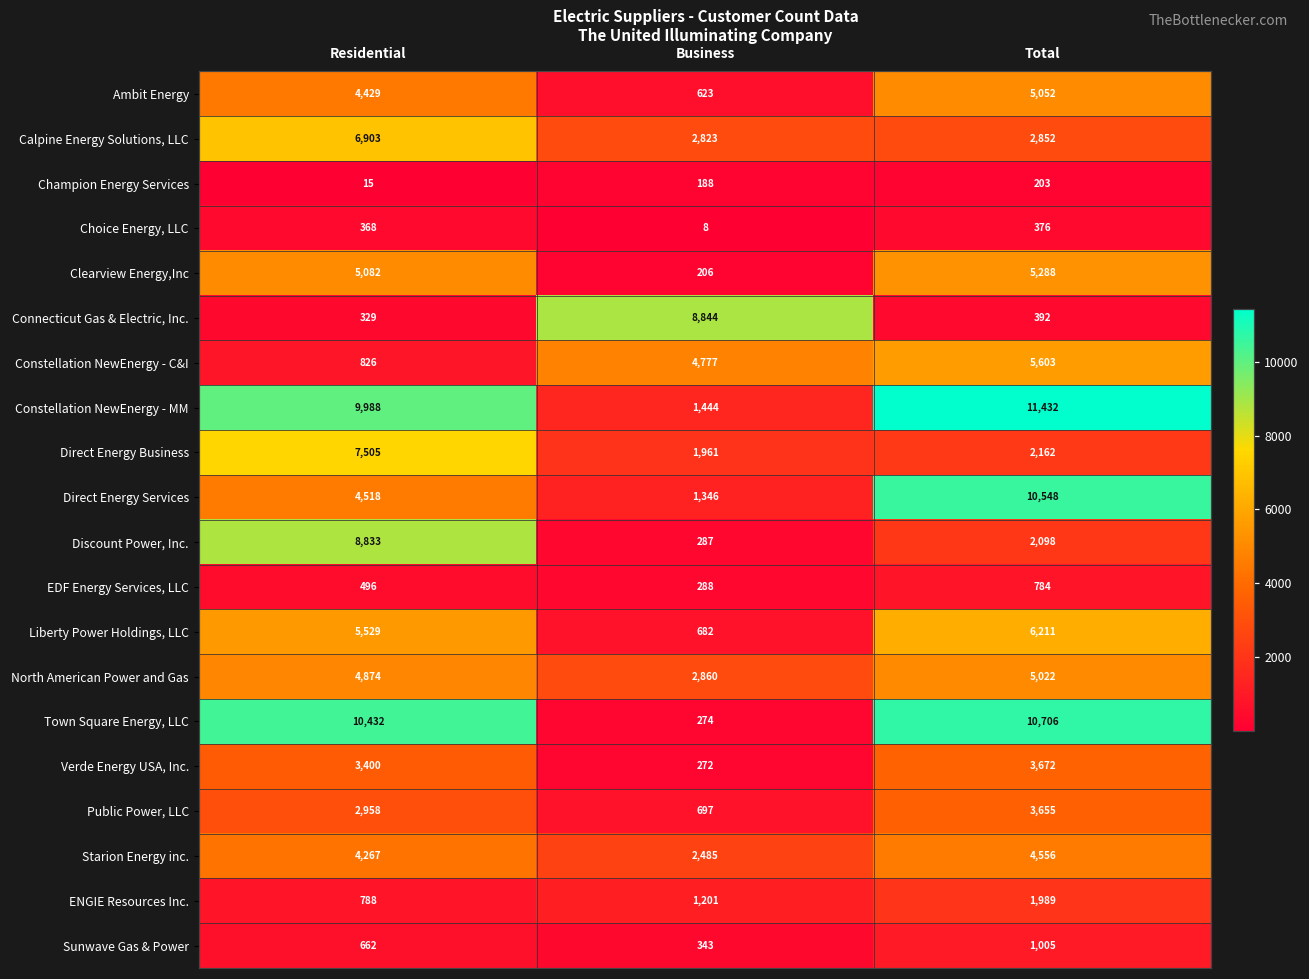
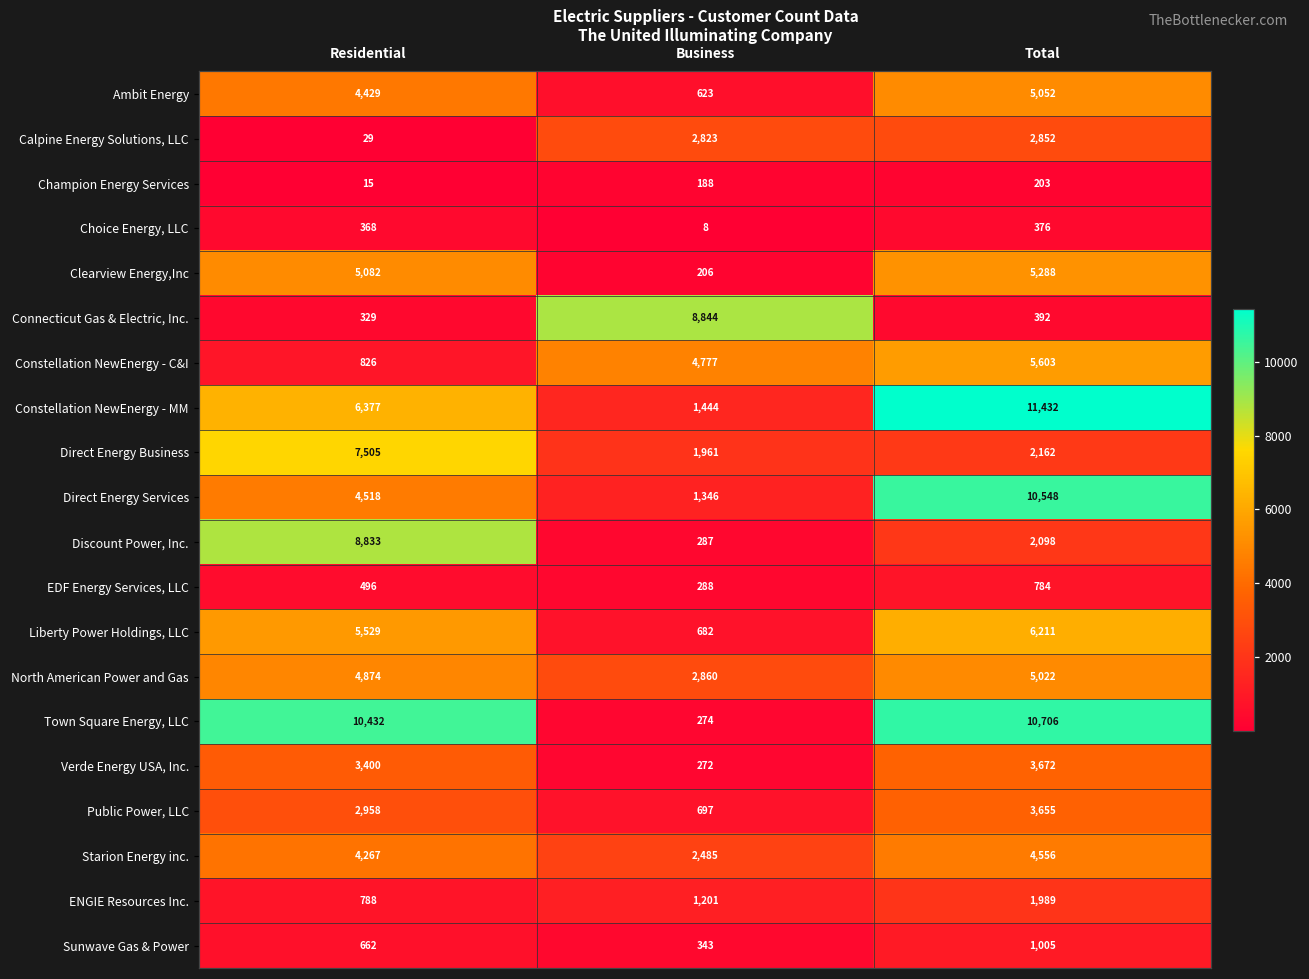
  {
    "Ambit Energy": {
      "Residential": "4,429",
      "Business": "623",
      "Total": "5,052"
    },
    "Calpine Energy Solutions, LLC": {
-     "Residential": "6,903",
+     "Residential": "29",
      "Business": "2,823",
      "Total": "2,852"
    },
    "Champion Energy Services": {
      "Residential": "15",
      "Business": "188",
      "Total": "203"
    },
    "Choice Energy, LLC": {
      "Residential": "368",
      "Business": "8",
      "Total": "376"
    },
    "Clearview Energy,Inc": {
      "Residential": "5,082",
      "Business": "206",
      "Total": "5,288"
    },
    "Connecticut Gas & Electric, Inc.": {
      "Residential": "329",
      "Business": "8,844",
      "Total": "392"
    },
    "Constellation NewEnergy - C&I": {
      "Residential": "826",
      "Business": "4,777",
      "Total": "5,603"
    },
    "Constellation NewEnergy - MM": {
-     "Residential": "9,988",
+     "Residential": "6,377",
      "Business": "1,444",
      "Total": "11,432"
    },
    "Direct Energy Business": {
      "Residential": "7,505",
      "Business": "1,961",
      "Total": "2,162"
    },
    "Direct Energy Services": {
      "Residential": "4,518",
      "Business": "1,346",
      "Total": "10,548"
    },
    "Discount Power, Inc.": {
      "Residential": "8,833",
      "Business": "287",
      "Total": "2,098"
    },
    "EDF Energy Services, LLC": {
      "Residential": "496",
      "Business": "288",
      "Total": "784"
    },
    "Liberty Power Holdings, LLC": {
      "Residential": "5,529",
      "Business": "682",
      "Total": "6,211"
    },
    "North American Power and Gas": {
      "Residential": "4,874",
      "Business": "2,860",
      "Total": "5,022"
    },
    "Town Square Energy, LLC": {
      "Residential": "10,432",
      "Business": "274",
      "Total": "10,706"
    },
    "Verde Energy USA, Inc.": {
      "Residential": "3,400",
      "Business": "272",
      "Total": "3,672"
    },
    "Public Power, LLC": {
      "Residential": "2,958",
      "Business": "697",
      "Total": "3,655"
    },
    "Starion Energy inc.": {
      "Residential": "4,267",
      "Business": "2,485",
      "Total": "4,556"
    },
    "ENGIE Resources Inc.": {
      "Residential": "788",
      "Business": "1,201",
      "Total": "1,989"
    },
    "Sunwave Gas & Power": {
      "Residential": "662",
      "Business": "343",
      "Total": "1,005"
    }
  }
